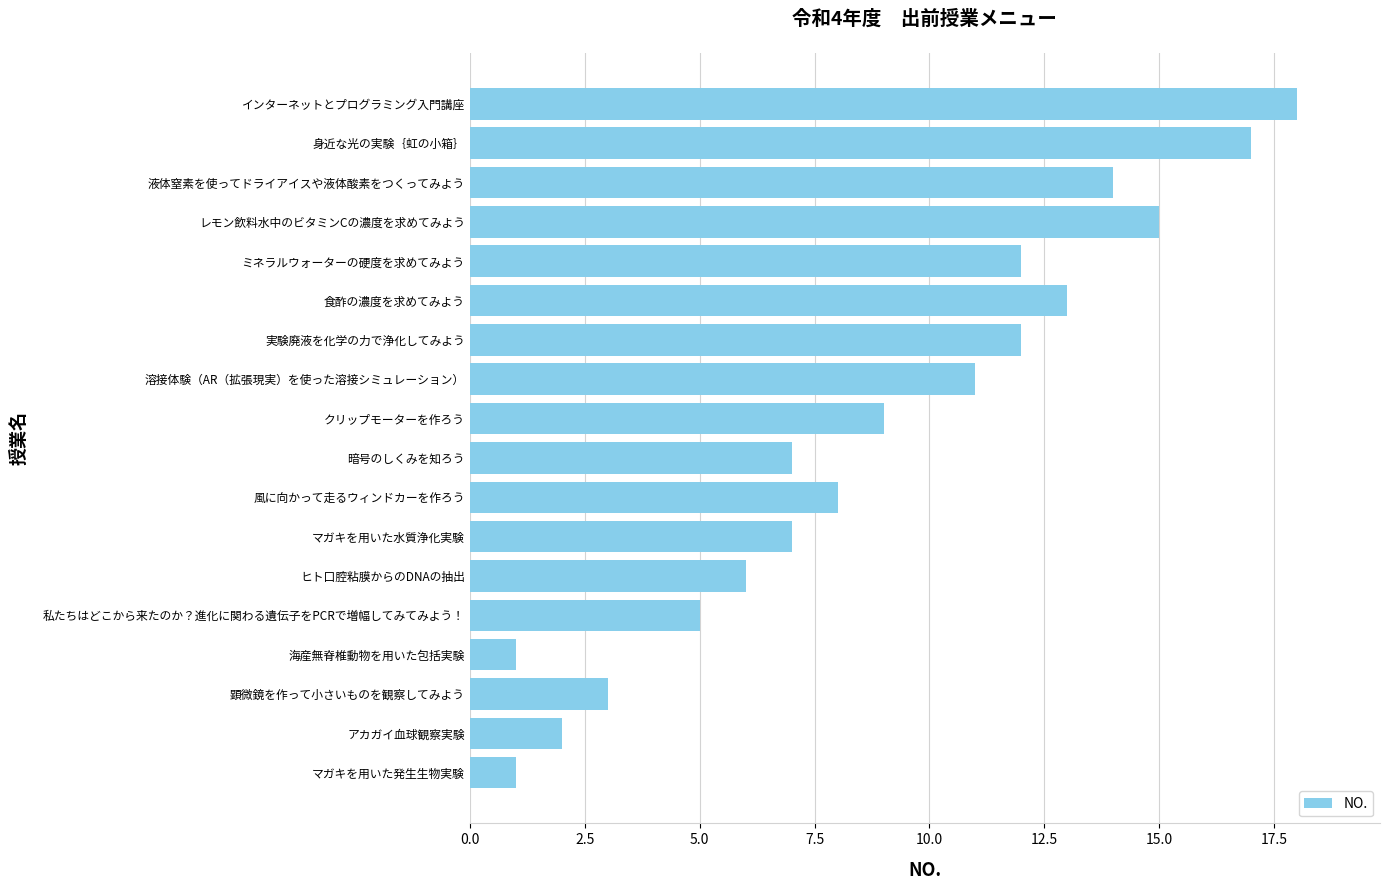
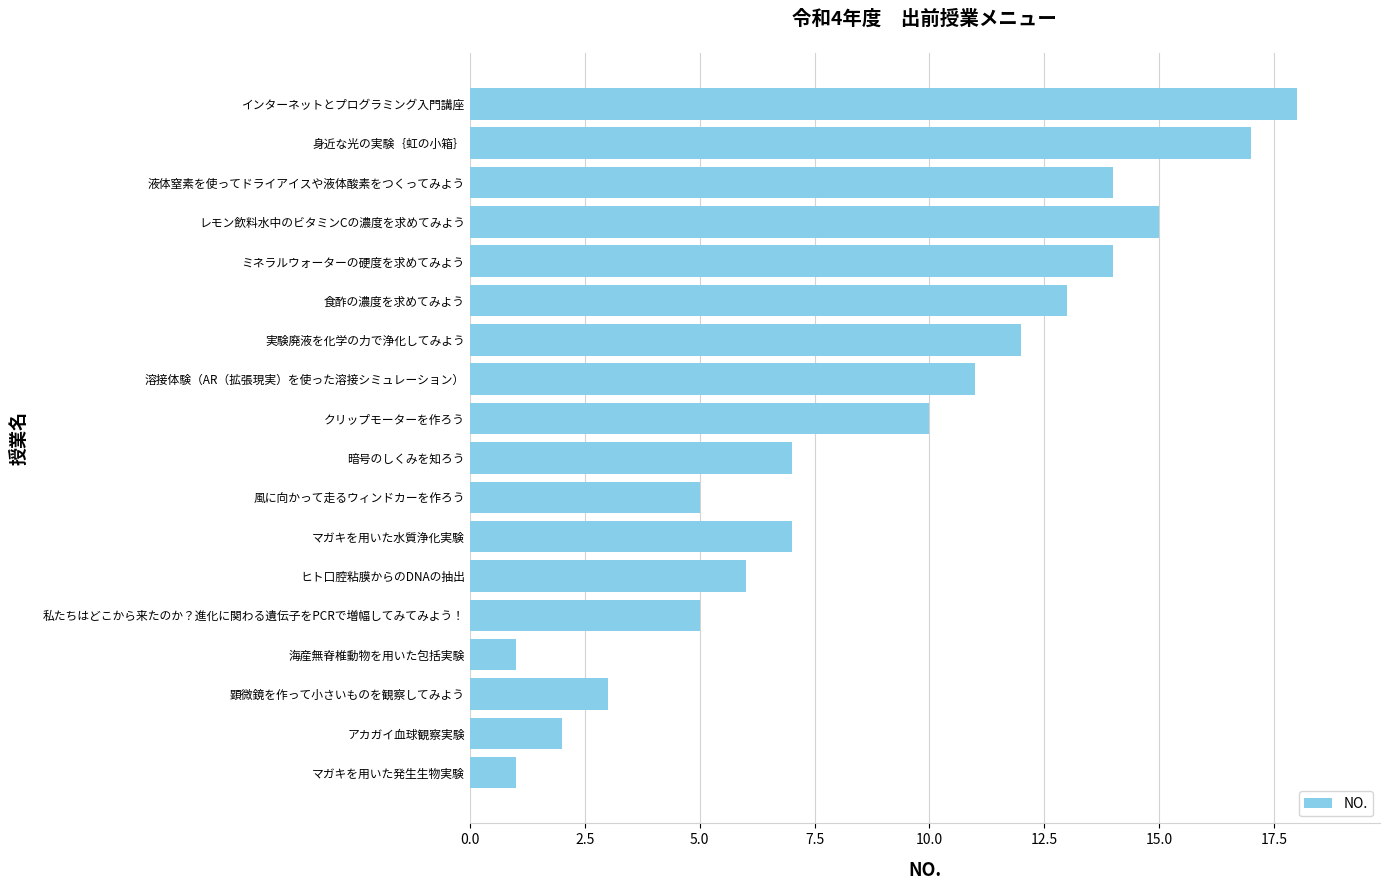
  {
    "インターネットとプログラミング入門講座": 18,
    "身近な光の実験｛虹の小箱｝": 17,
    "液体窒素を使ってドライアイスや液体酸素をつくってみよう": 14,
    "レモン飲料水中のビタミンCの濃度を求めてみよう": 15,
-   "ミネラルウォーターの硬度を求めてみよう": 12,
+   "ミネラルウォーターの硬度を求めてみよう": 14,
    "食酢の濃度を求めてみよう": 13,
    "実験廃液を化学の力で浄化してみよう": 12,
    "溶接体験（AR（拡張現実）を使った溶接シミュレーション）": 11,
-   "クリップモーターを作ろう": 9,
+   "クリップモーターを作ろう": 10,
    "暗号のしくみを知ろう": 7,
-   "風に向かって走るウィンドカーを作ろう": 8,
+   "風に向かって走るウィンドカーを作ろう": 5,
    "マガキを用いた水質浄化実験": 7,
    "ヒト口腔粘膜からのDNAの抽出": 6,
    "私たちはどこから来たのか？進化に関わる遺伝子をPCRで増幅してみてみよう！": 5,
    "海産無脊椎動物を用いた包括実験": 1,
    "顕微鏡を作って小さいものを観察してみよう": 3,
    "アカガイ血球観察実験": 2,
    "マガキを用いた発生生物実験": 1
  }
